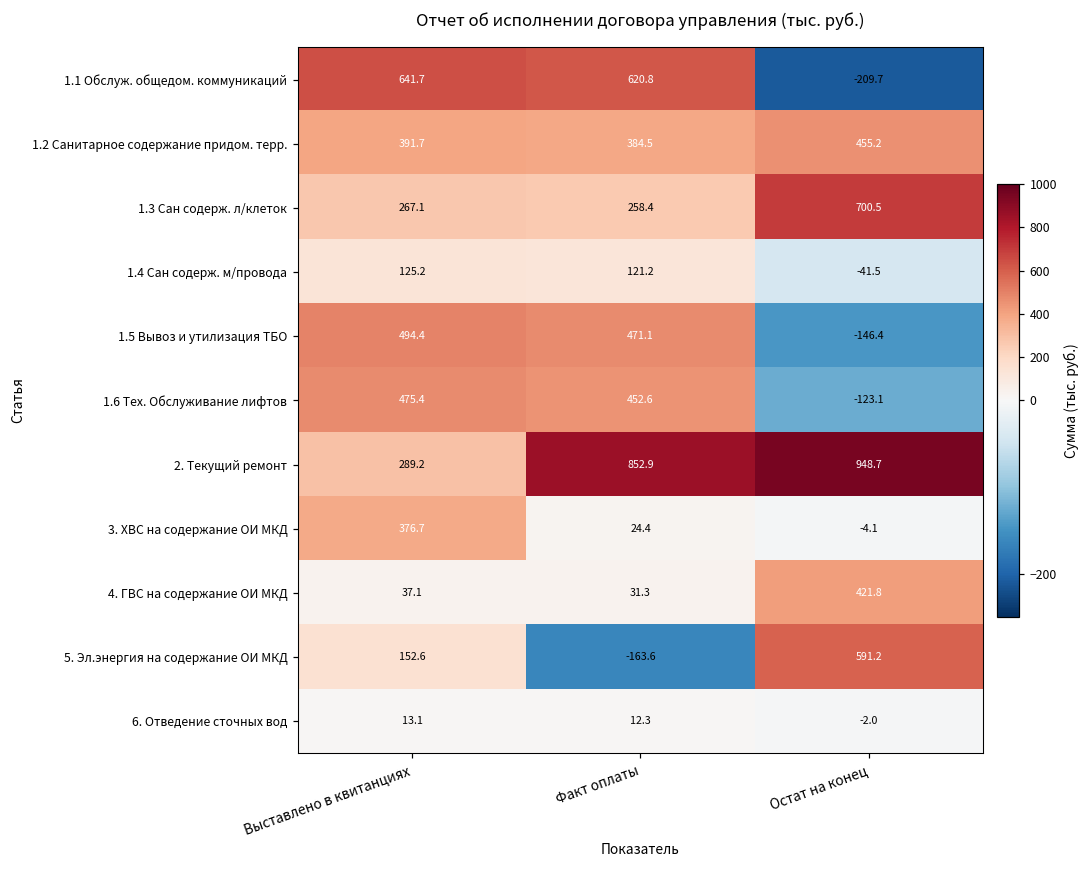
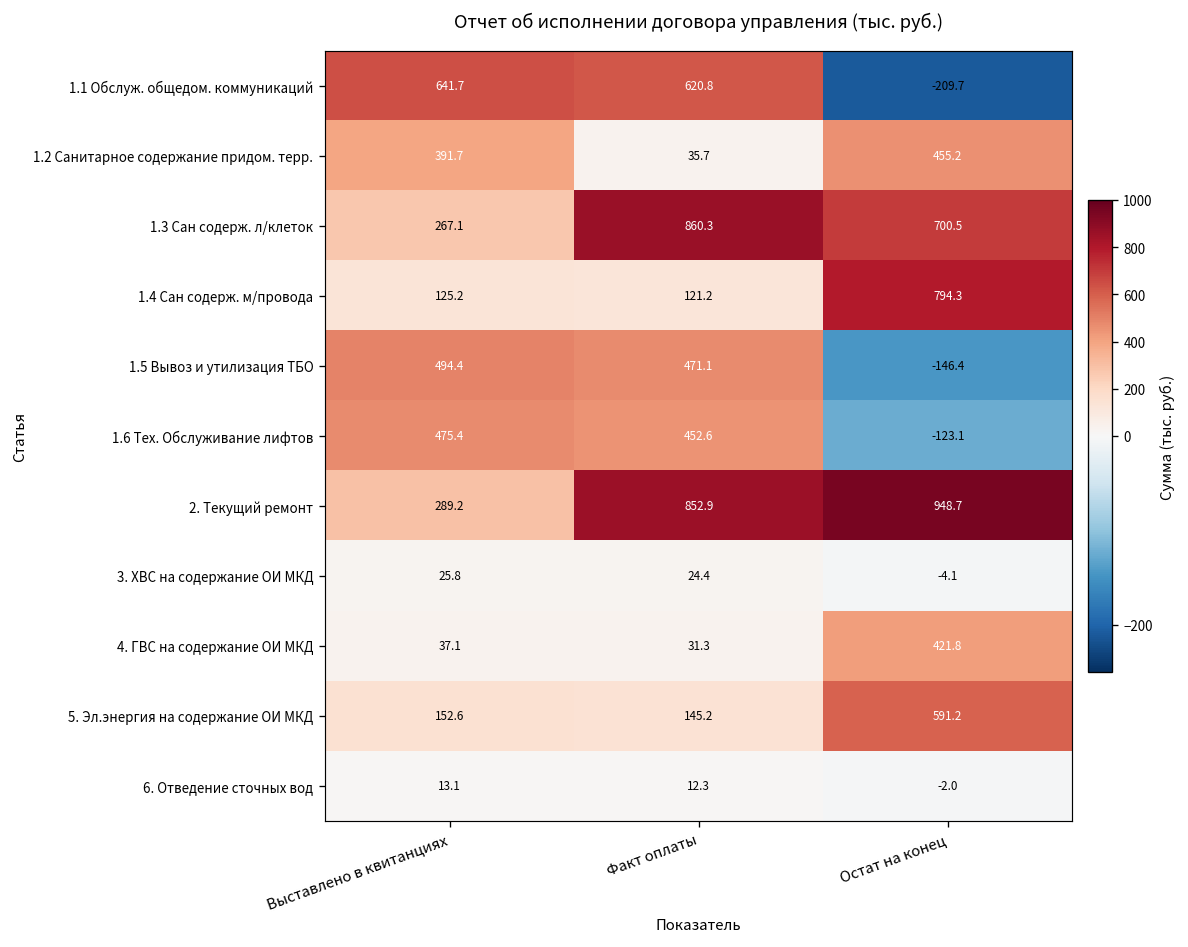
  {
    "1.1 Обслуж. общедом. коммуникаций": {
      "Выставлено в квитанциях": 641.7,
      "Факт оплаты": 620.8,
      "Остат на конец": -209.7
    },
    "1.2 Санитарное содержание придом. терр.": {
      "Выставлено в квитанциях": 391.7,
-     "Факт оплаты": 384.5,
+     "Факт оплаты": 35.7,
      "Остат на конец": 455.2
    },
    "1.3 Сан содерж. л/клеток": {
      "Выставлено в квитанциях": 267.1,
-     "Факт оплаты": 258.4,
+     "Факт оплаты": 860.3,
      "Остат на конец": 700.5
    },
    "1.4 Сан содерж. м/провода": {
      "Выставлено в квитанциях": 125.2,
      "Факт оплаты": 121.2,
-     "Остат на конец": -41.5
+     "Остат на конец": 794.3
    },
    "1.5 Вывоз и утилизация ТБО": {
      "Выставлено в квитанциях": 494.4,
      "Факт оплаты": 471.1,
      "Остат на конец": -146.4
    },
    "1.6 Тех. Обслуживание лифтов": {
      "Выставлено в квитанциях": 475.4,
      "Факт оплаты": 452.6,
      "Остат на конец": -123.1
    },
    "2. Текущий ремонт": {
      "Выставлено в квитанциях": 289.2,
      "Факт оплаты": 852.9,
      "Остат на конец": 948.7
    },
    "3. ХВС на содержание ОИ МКД": {
-     "Выставлено в квитанциях": 376.7,
+     "Выставлено в квитанциях": 25.8,
      "Факт оплаты": 24.4,
      "Остат на конец": -4.1
    },
    "4. ГВС на содержание ОИ МКД": {
      "Выставлено в квитанциях": 37.1,
      "Факт оплаты": 31.3,
      "Остат на конец": 421.8
    },
    "5. Эл.энергия на содержание ОИ МКД": {
      "Выставлено в квитанциях": 152.6,
-     "Факт оплаты": -163.6,
+     "Факт оплаты": 145.2,
      "Остат на конец": 591.2
    },
    "6. Отведение сточных вод": {
      "Выставлено в квитанциях": 13.1,
      "Факт оплаты": 12.3,
      "Остат на конец": -2.0
    }
  }
